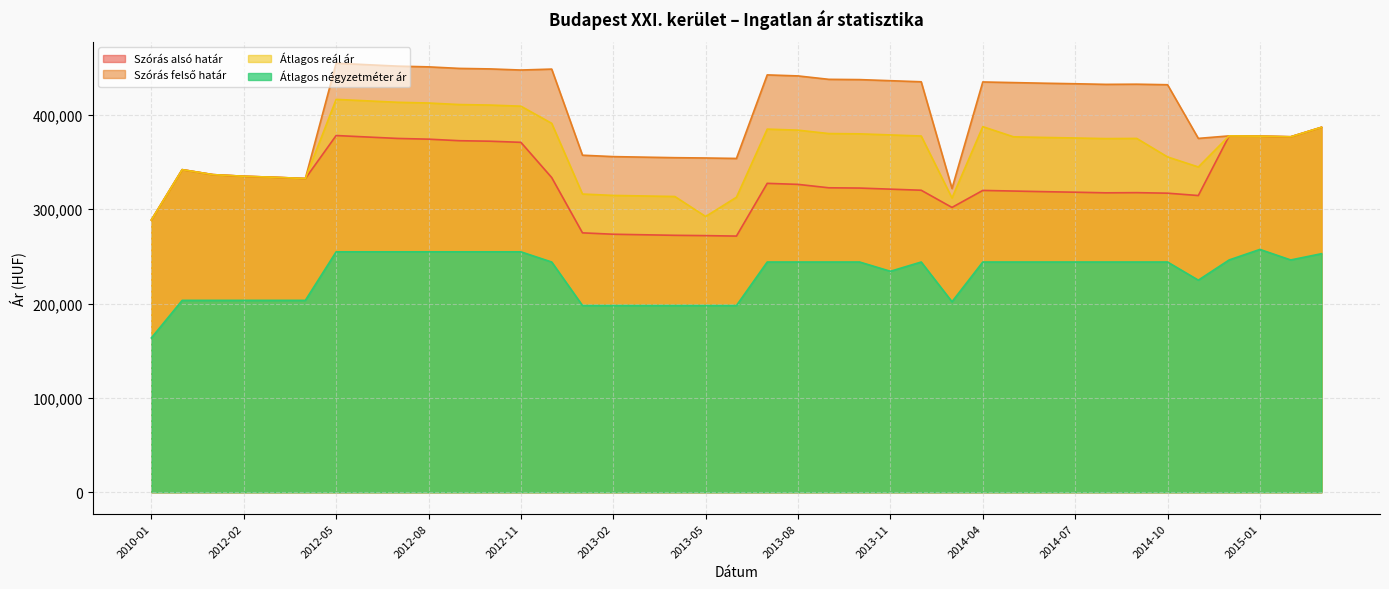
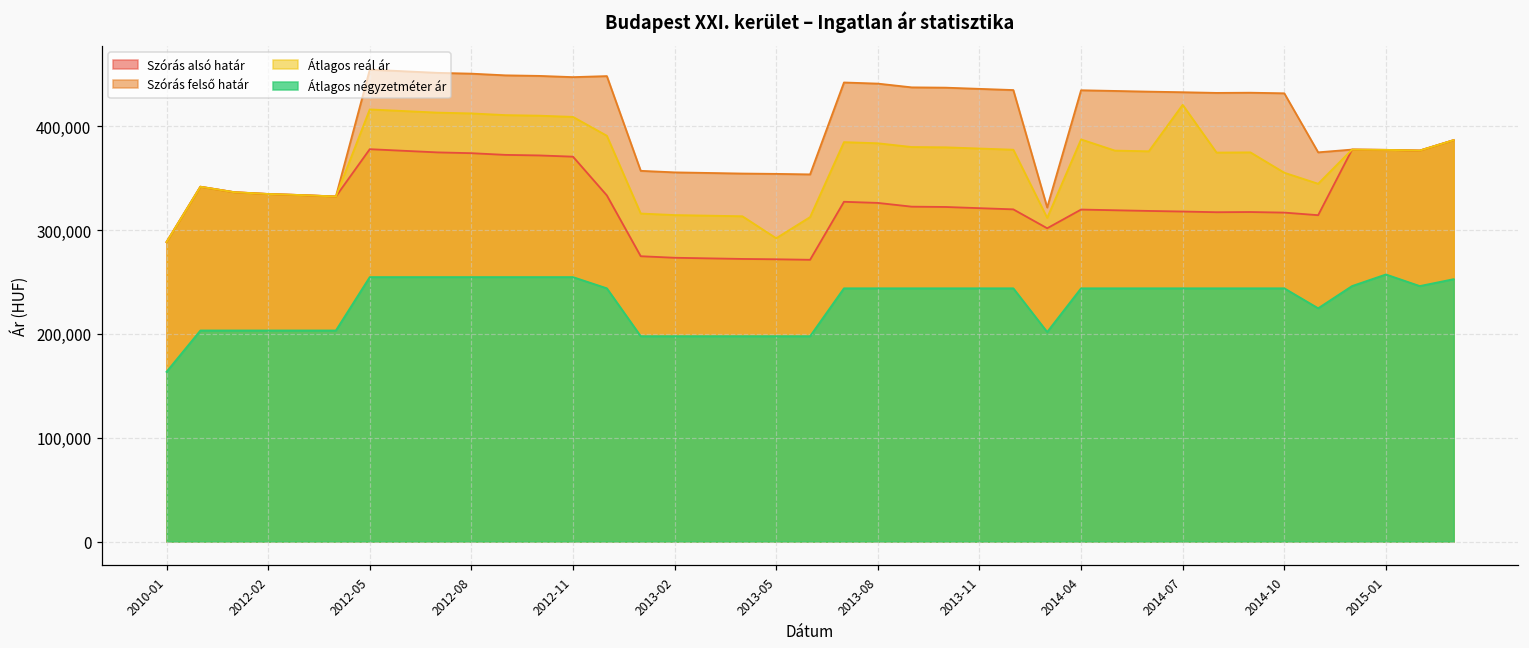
  {
    "Átlagos reál ár": {
      "2012-05": "420,000",
      "2012-08": "410,000",
      "2012-11": "410,000",
      "2013-02": "310,000",
      "2013-05": "290,000",
      "2013-08": "380,000",
      "2013-11": "380,000",
      "2014-04": "390,000",
-     "2014-07": "380,000",
+     "2014-07": "420,000",
      "2014-10": "360,000"
    },
    "Átlagos négyzetméter ár": {
      "2010-01": "160,000",
      "2012-02": "200,000",
      "2012-05": "250,000",
      "2012-08": "250,000",
      "2012-11": "250,000",
      "2013-02": "200,000",
      "2013-05": "200,000",
      "2013-08": "240,000",
-     "2013-11": "230,000",
+     "2013-11": "240,000",
      "2014-04": "240,000",
      "2014-07": "240,000",
      "2014-10": "240,000",
      "2015-01": "260,000"
    }
  }
